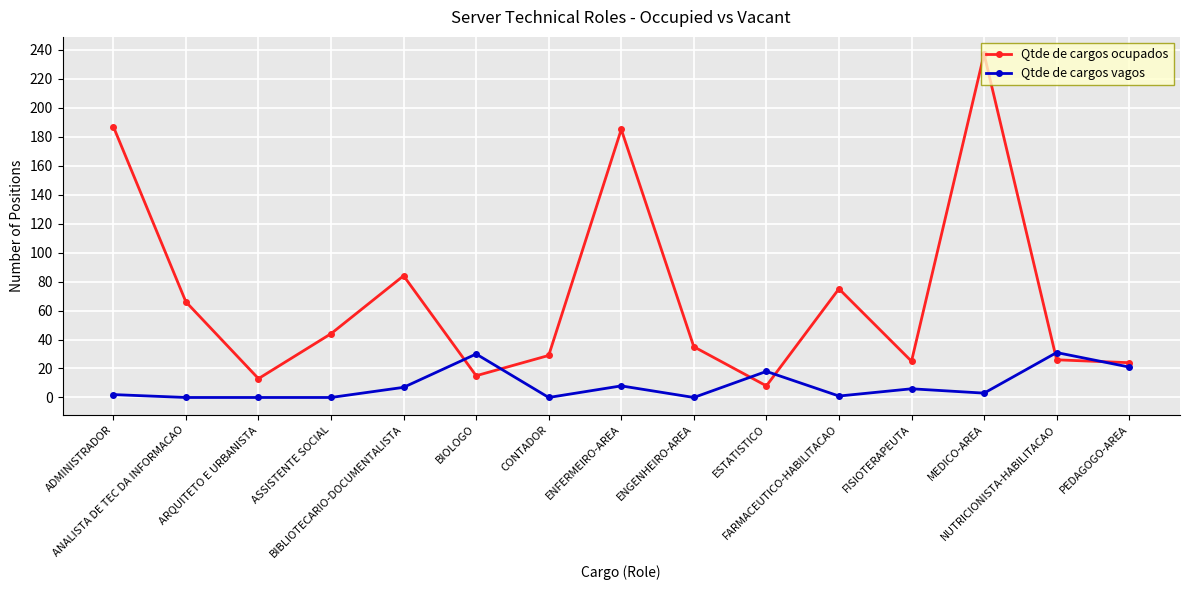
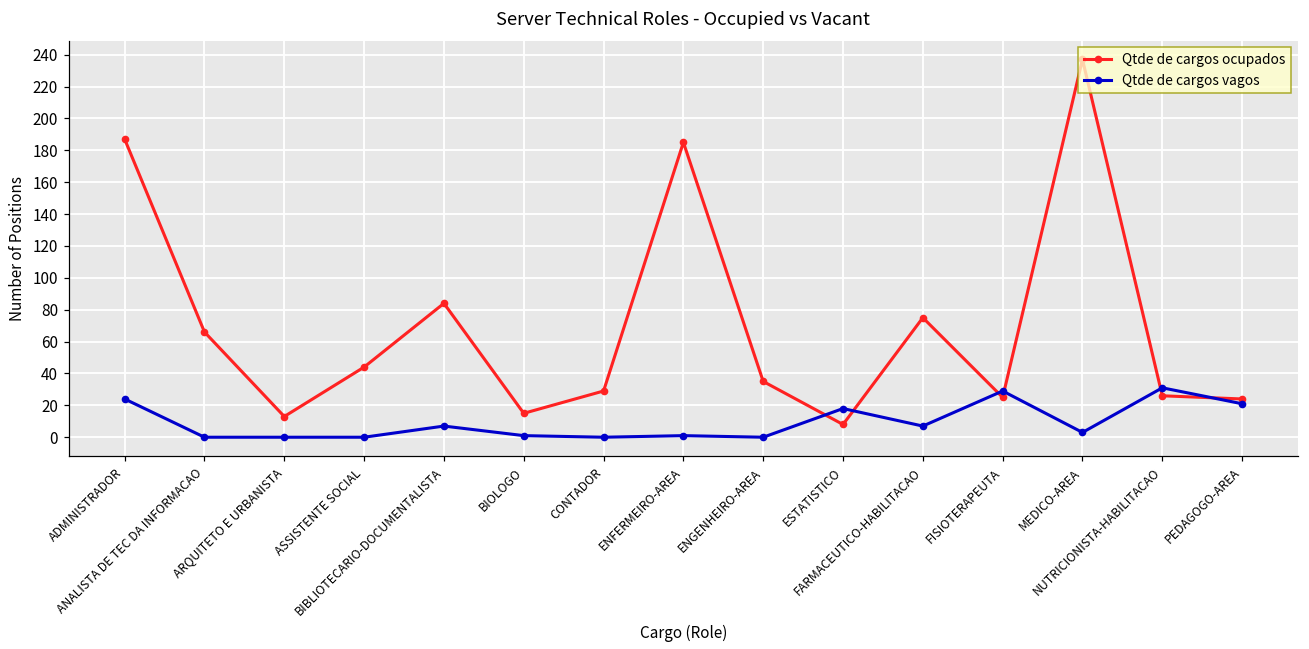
  {
    "Qtde de cargos ocupados": {
      "ADMINISTRADOR": 187,
      "ANALISTA DE TEC DA INFORMACAO": 66,
      "ARQUITETO E URBANISTA": 13,
      "ASSISTENTE SOCIAL": 44,
      "BIBLIOTECARIO-DOCUMENTALISTA": 84,
      "BIOLOGO": 15,
      "CONTADOR": 29,
      "ENFERMEIRO-AREA": 185,
      "ENGENHEIRO-AREA": 35,
      "ESTATISTICO": 8,
      "FARMACEUTICO-HABILITACAO": 75,
      "FISIOTERAPEUTA": 25,
      "NUTRICIONISTA-HABILITACAO": 26,
      "PEDAGOGO-AREA": 24
    },
    "Qtde de cargos vagos": {
-     "ADMINISTRADOR": 2,
+     "ADMINISTRADOR": 24,
      "ANALISTA DE TEC DA INFORMACAO": 0,
      "ARQUITETO E URBANISTA": 0,
      "ASSISTENTE SOCIAL": 0,
      "BIBLIOTECARIO-DOCUMENTALISTA": 7,
-     "BIOLOGO": 30,
+     "BIOLOGO": 1,
      "CONTADOR": 0,
-     "ENFERMEIRO-AREA": 8,
+     "ENFERMEIRO-AREA": 1,
      "ENGENHEIRO-AREA": 0,
      "ESTATISTICO": 18,
-     "FARMACEUTICO-HABILITACAO": 1,
-     "FISIOTERAPEUTA": 6,
+     "FARMACEUTICO-HABILITACAO": 7,
+     "FISIOTERAPEUTA": 29,
      "MEDICO-AREA": 3,
      "NUTRICIONISTA-HABILITACAO": 31,
      "PEDAGOGO-AREA": 21
    }
  }
